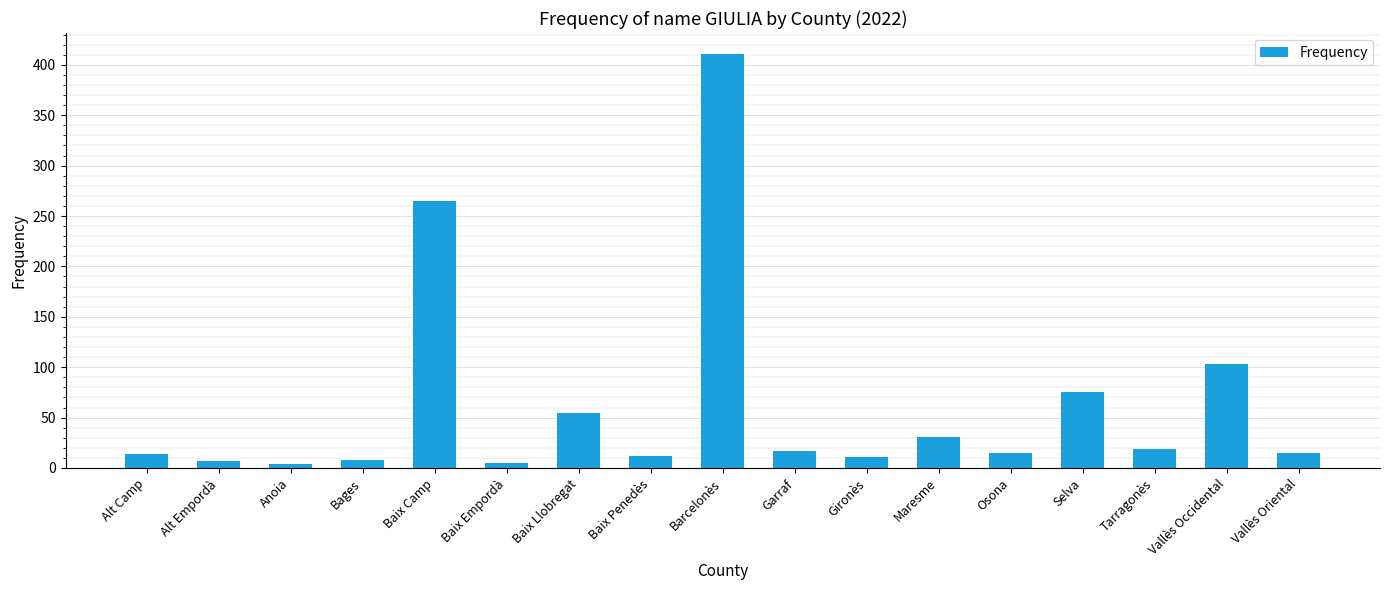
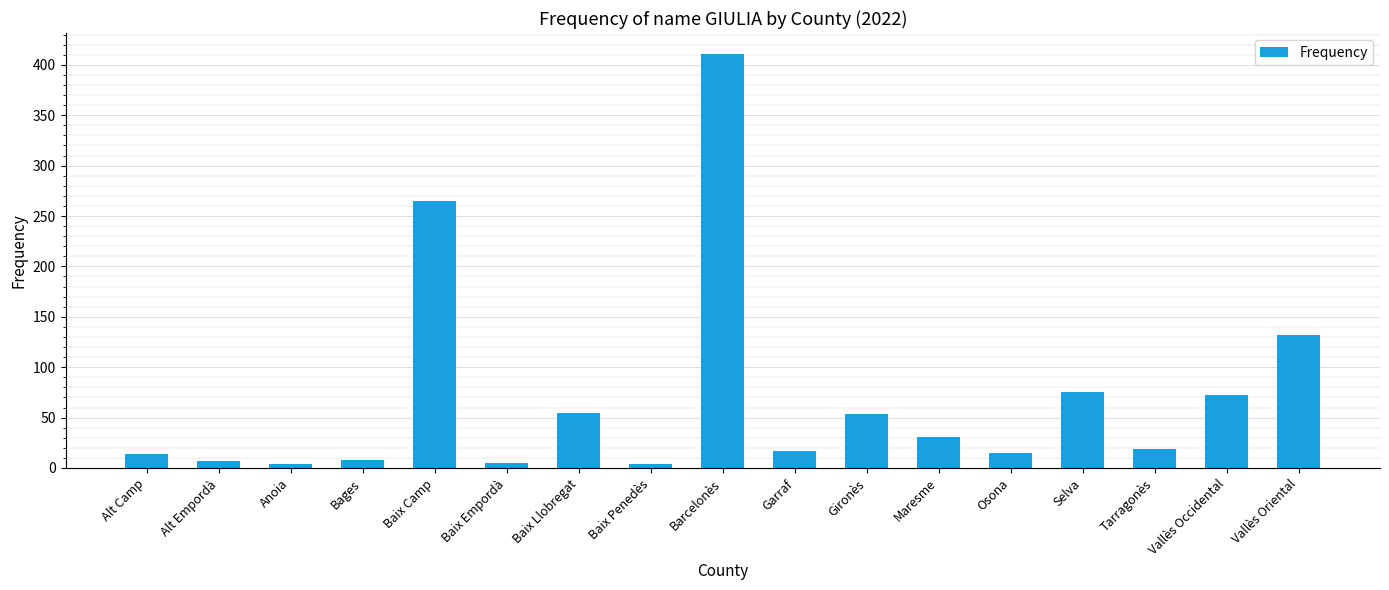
  {
    "Alt Camp": 14,
    "Alt Empordà": 7,
    "Anoia": 4,
    "Bages": 8,
    "Baix Camp": 265,
    "Baix Empordà": 5,
    "Baix Llobregat": 55,
-   "Baix Penedès": 12,
+   "Baix Penedès": 4,
    "Barcelonès": 411,
    "Garraf": 17,
-   "Gironès": 11,
+   "Gironès": 54,
    "Maresme": 31,
    "Osona": 15,
    "Selva": 75,
    "Tarragonès": 19,
-   "Vallès Occidental": 103,
-   "Vallès Oriental": 15
+   "Vallès Occidental": 72,
+   "Vallès Oriental": 132
  }
